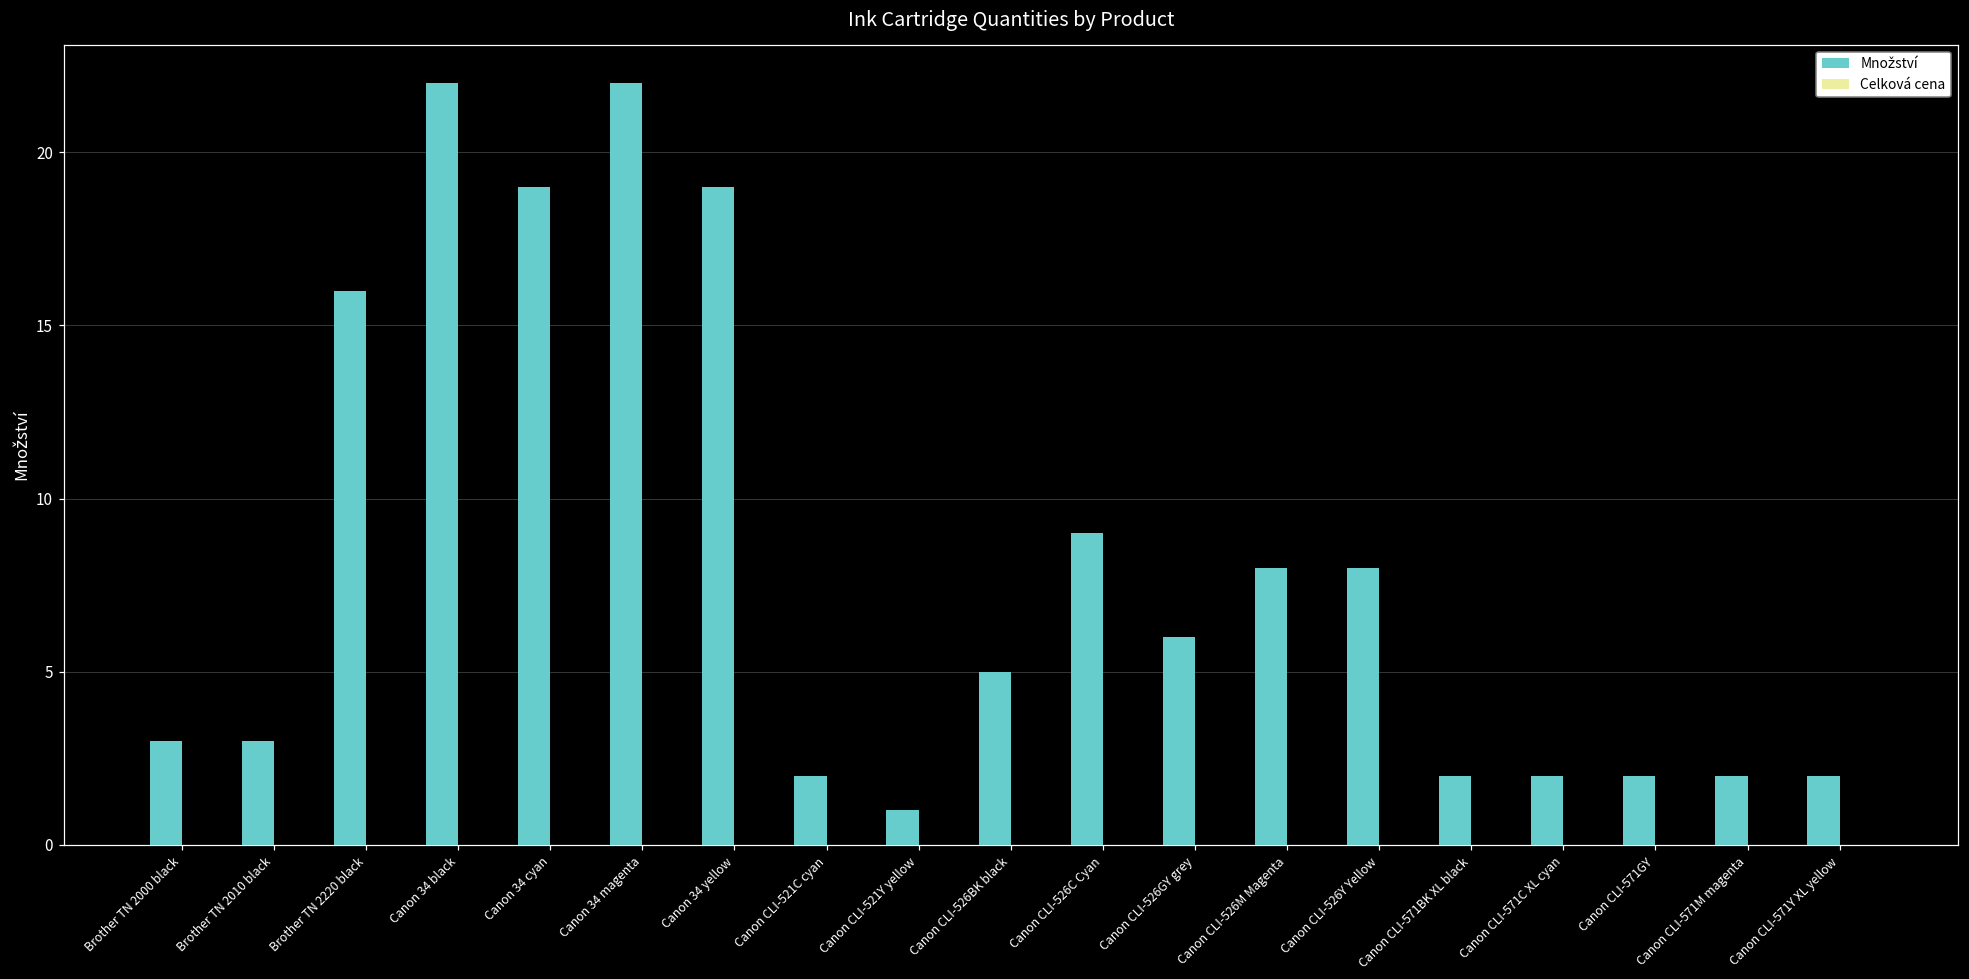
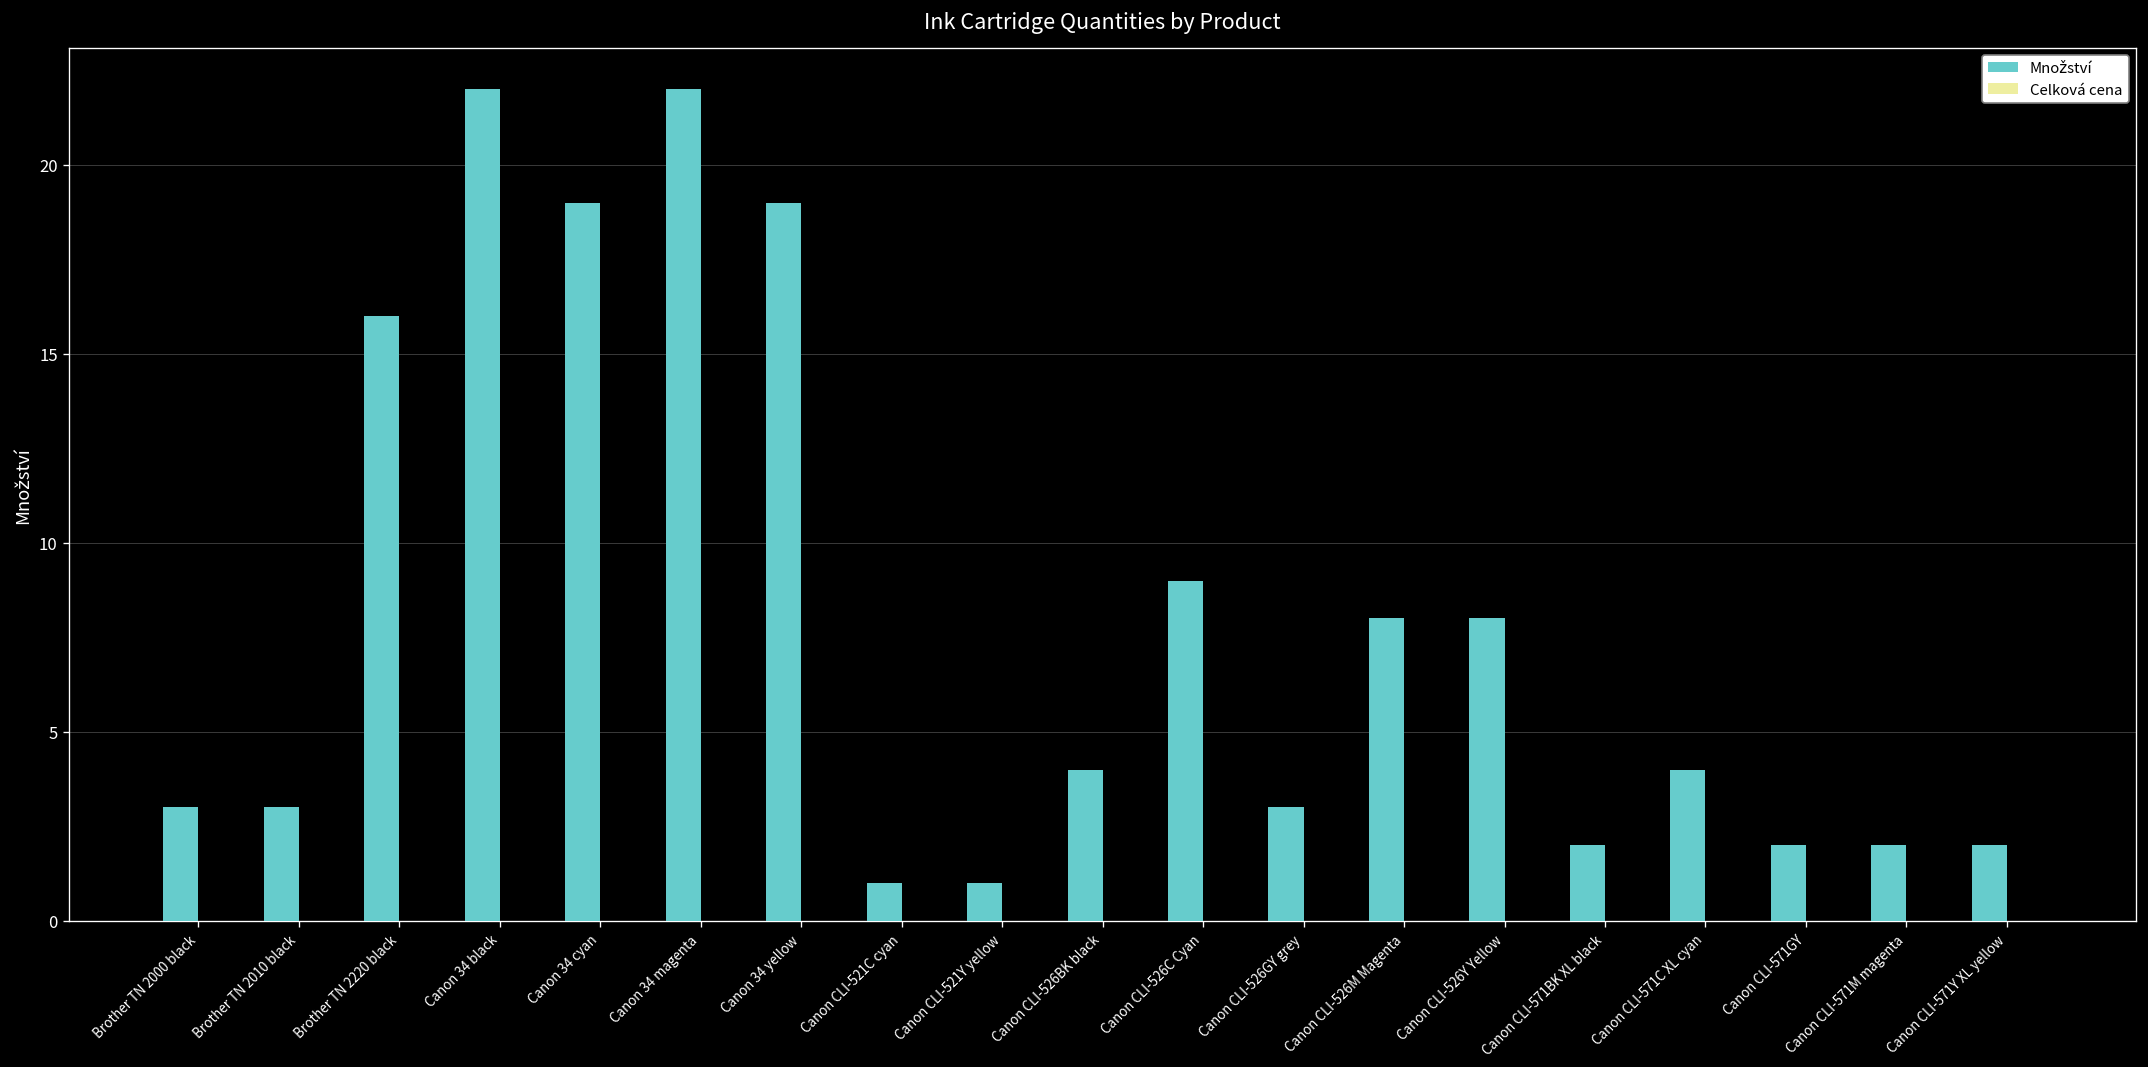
  {
    "Množství": {
      "Brother TN 2000 black": 3,
      "Brother TN 2010 black": 3,
      "Brother TN 2220 black": 16,
      "Canon 34 black": 22,
      "Canon 34 cyan": 19,
      "Canon 34 magenta": 22,
      "Canon 34 yellow": 19,
-     "Canon CLI-521C cyan": 2,
+     "Canon CLI-521C cyan": 1,
      "Canon CLI-521Y yellow": 1,
-     "Canon CLI-526BK black": 5,
+     "Canon CLI-526BK black": 4,
      "Canon CLI-526C Cyan": 9,
-     "Canon CLI-526GY grey": 6,
+     "Canon CLI-526GY grey": 3,
      "Canon CLI-526M Magenta": 8,
      "Canon CLI-526Y Yellow": 8,
      "Canon CLI-571BK XL black": 2,
-     "Canon CLI-571C XL cyan": 2,
+     "Canon CLI-571C XL cyan": 4,
      "Canon CLI-571GY": 2,
      "Canon CLI-571M magenta": 2,
      "Canon CLI-571Y XL yellow": 2
    },
    "Celková cena": {
      "Brother TN 2000 black": 0,
      "Brother TN 2010 black": 0,
      "Brother TN 2220 black": 0,
      "Canon 34 black": 0,
      "Canon 34 cyan": 0,
      "Canon 34 magenta": 0,
      "Canon 34 yellow": 0,
      "Canon CLI-521C cyan": 0,
      "Canon CLI-521Y yellow": 0,
      "Canon CLI-526BK black": 0,
      "Canon CLI-526C Cyan": 0,
      "Canon CLI-526GY grey": 0,
      "Canon CLI-526M Magenta": 0,
      "Canon CLI-526Y Yellow": 0,
      "Canon CLI-571BK XL black": 0,
      "Canon CLI-571C XL cyan": 0,
      "Canon CLI-571GY": 0,
      "Canon CLI-571M magenta": 0,
      "Canon CLI-571Y XL yellow": 0
    }
  }
